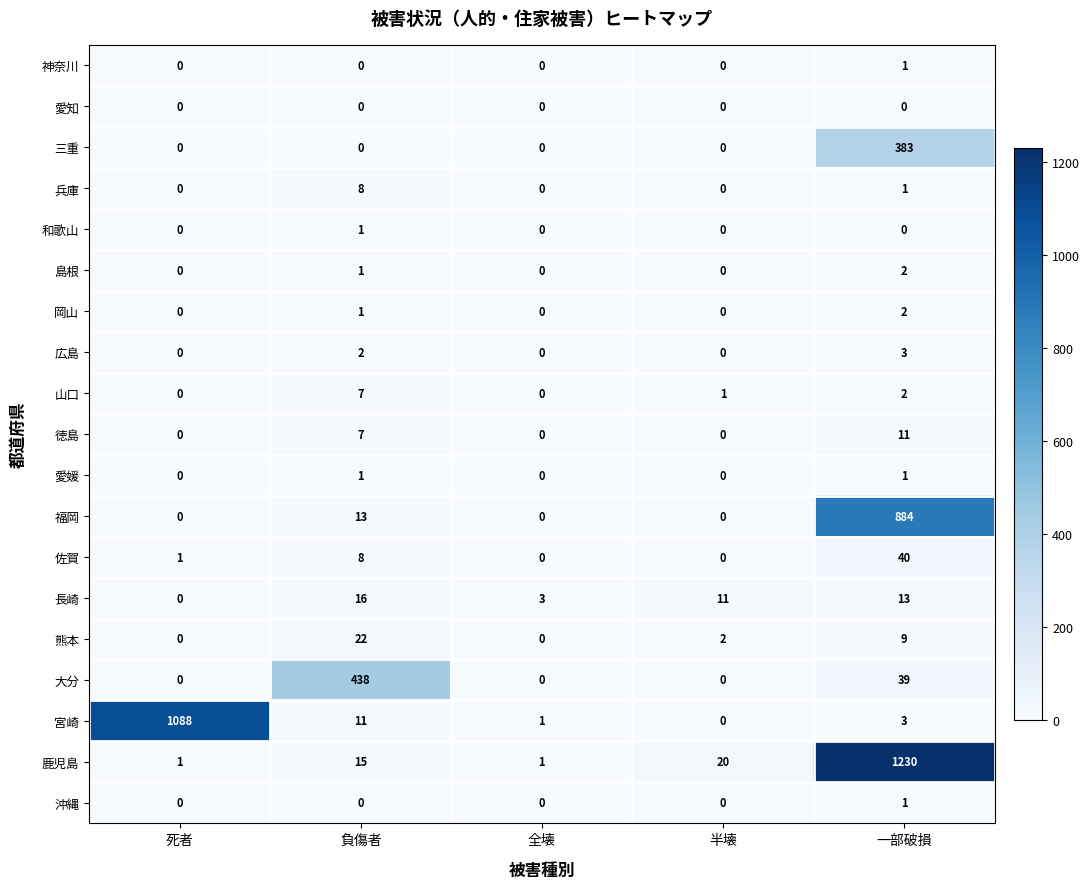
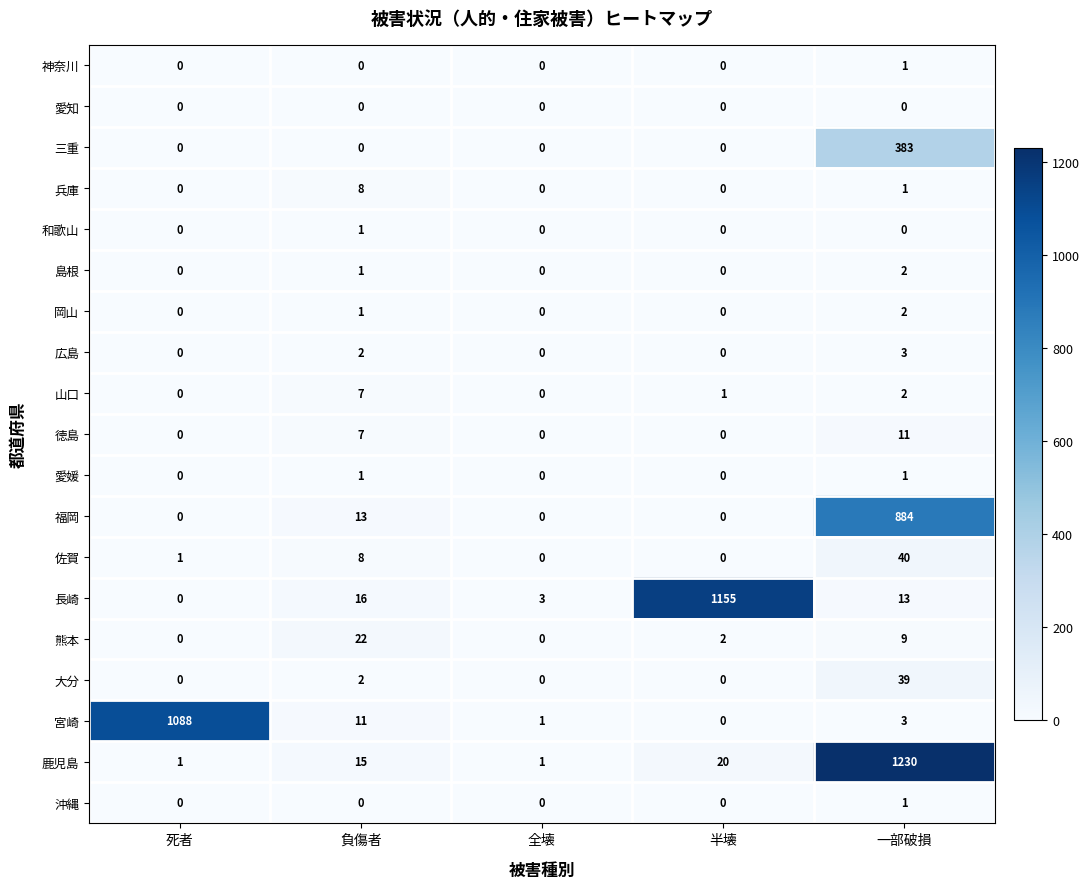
  {
    "神奈川": {
      "死者": 0,
      "負傷者": 0,
      "全壊": 0,
      "半壊": 0,
      "一部破損": 1
    },
    "愛知": {
      "死者": 0,
      "負傷者": 0,
      "全壊": 0,
      "半壊": 0,
      "一部破損": 0
    },
    "三重": {
      "死者": 0,
      "負傷者": 0,
      "全壊": 0,
      "半壊": 0,
      "一部破損": 383
    },
    "兵庫": {
      "死者": 0,
      "負傷者": 8,
      "全壊": 0,
      "半壊": 0,
      "一部破損": 1
    },
    "和歌山": {
      "死者": 0,
      "負傷者": 1,
      "全壊": 0,
      "半壊": 0,
      "一部破損": 0
    },
    "島根": {
      "死者": 0,
      "負傷者": 1,
      "全壊": 0,
      "半壊": 0,
      "一部破損": 2
    },
    "岡山": {
      "死者": 0,
      "負傷者": 1,
      "全壊": 0,
      "半壊": 0,
      "一部破損": 2
    },
    "広島": {
      "死者": 0,
      "負傷者": 2,
      "全壊": 0,
      "半壊": 0,
      "一部破損": 3
    },
    "山口": {
      "死者": 0,
      "負傷者": 7,
      "全壊": 0,
      "半壊": 1,
      "一部破損": 2
    },
    "徳島": {
      "死者": 0,
      "負傷者": 7,
      "全壊": 0,
      "半壊": 0,
      "一部破損": 11
    },
    "愛媛": {
      "死者": 0,
      "負傷者": 1,
      "全壊": 0,
      "半壊": 0,
      "一部破損": 1
    },
    "福岡": {
      "死者": 0,
      "負傷者": 13,
      "全壊": 0,
      "半壊": 0,
      "一部破損": 884
    },
    "佐賀": {
      "死者": 1,
      "負傷者": 8,
      "全壊": 0,
      "半壊": 0,
      "一部破損": 40
    },
    "長崎": {
      "死者": 0,
      "負傷者": 16,
      "全壊": 3,
-     "半壊": 11,
+     "半壊": 1155,
      "一部破損": 13
    },
    "熊本": {
      "死者": 0,
      "負傷者": 22,
      "全壊": 0,
      "半壊": 2,
      "一部破損": 9
    },
    "大分": {
      "死者": 0,
-     "負傷者": 438,
+     "負傷者": 2,
      "全壊": 0,
      "半壊": 0,
      "一部破損": 39
    },
    "宮崎": {
      "死者": 1088,
      "負傷者": 11,
      "全壊": 1,
      "半壊": 0,
      "一部破損": 3
    },
    "鹿児島": {
      "死者": 1,
      "負傷者": 15,
      "全壊": 1,
      "半壊": 20,
      "一部破損": 1230
    },
    "沖縄": {
      "死者": 0,
      "負傷者": 0,
      "全壊": 0,
      "半壊": 0,
      "一部破損": 1
    }
  }
